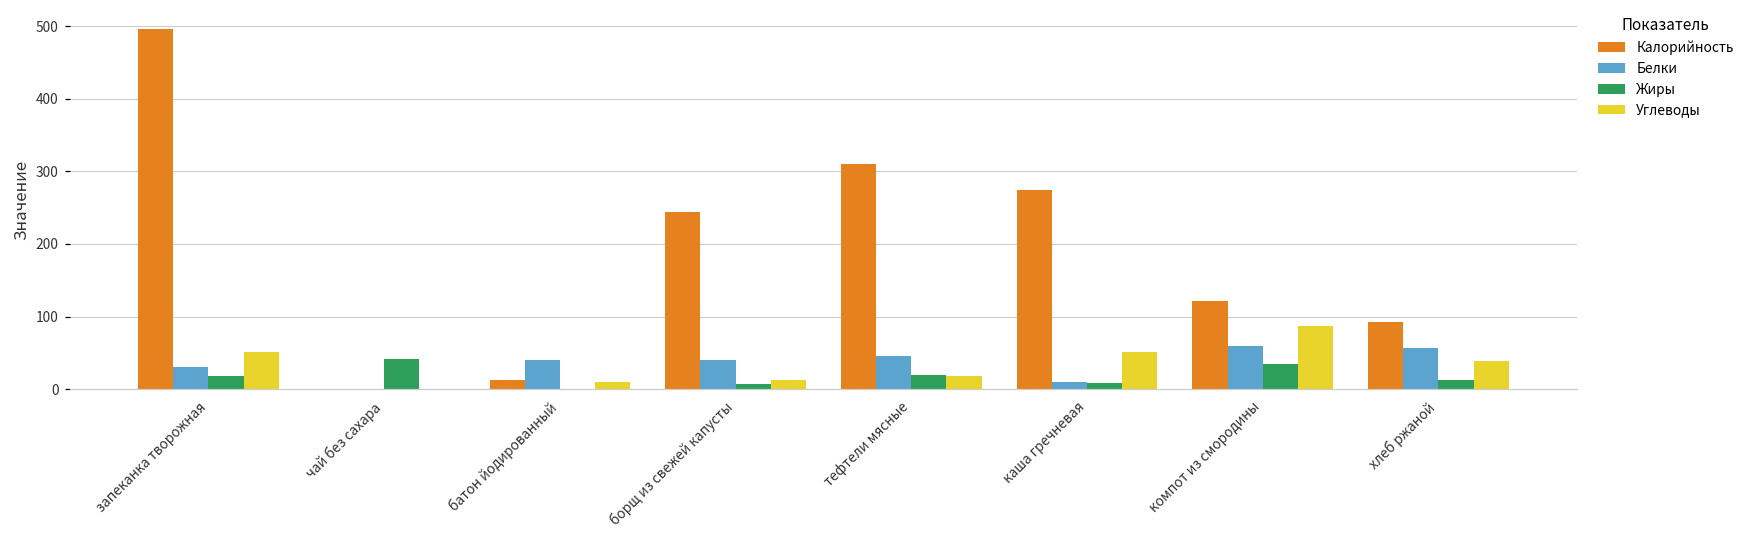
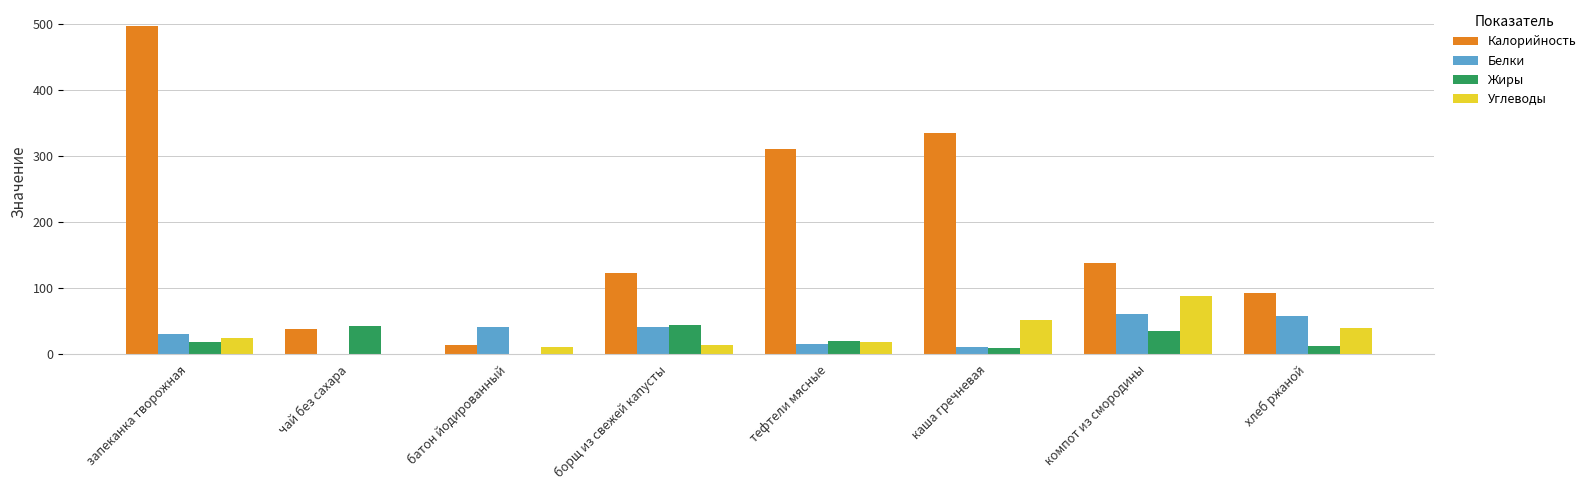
  {
    "Калорийность": {
      "запеканка творожная": 500,
-     "чай без сахара": 0,
+     "чай без сахара": 40,
      "батон йодированный": 10,
-     "борщ из свежей капусты": 240,
+     "борщ из свежей капусты": 120,
      "тефтели мясные": 310,
-     "каша гречневая": 270,
-     "компот из смородины": 120,
+     "каша гречневая": 340,
+     "компот из смородины": 140,
      "хлеб ржаной": 90
    },
    "Белки": {
      "запеканка творожная": 30,
      "батон йодированный": 40,
      "борщ из свежей капусты": 40,
-     "тефтели мясные": 50,
+     "тефтели мясные": 20,
      "каша гречневая": 10,
      "компот из смородины": 60,
      "хлеб ржаной": 60
    },
    "Жиры": {
      "запеканка творожная": 20,
      "чай без сахара": 40,
      "батон йодированный": 0,
-     "борщ из свежей капусты": 10,
+     "борщ из свежей капусты": 40,
      "тефтели мясные": 20,
      "каша гречневая": 10,
      "компот из смородины": 30,
      "хлеб ржаной": 10
    },
    "Углеводы": {
-     "запеканка творожная": 50,
+     "запеканка творожная": 20,
      "чай без сахара": 0,
      "батон йодированный": 10,
      "борщ из свежей капусты": 10,
      "тефтели мясные": 20,
      "каша гречневая": 50,
      "компот из смородины": 90,
      "хлеб ржаной": 40
    }
  }
